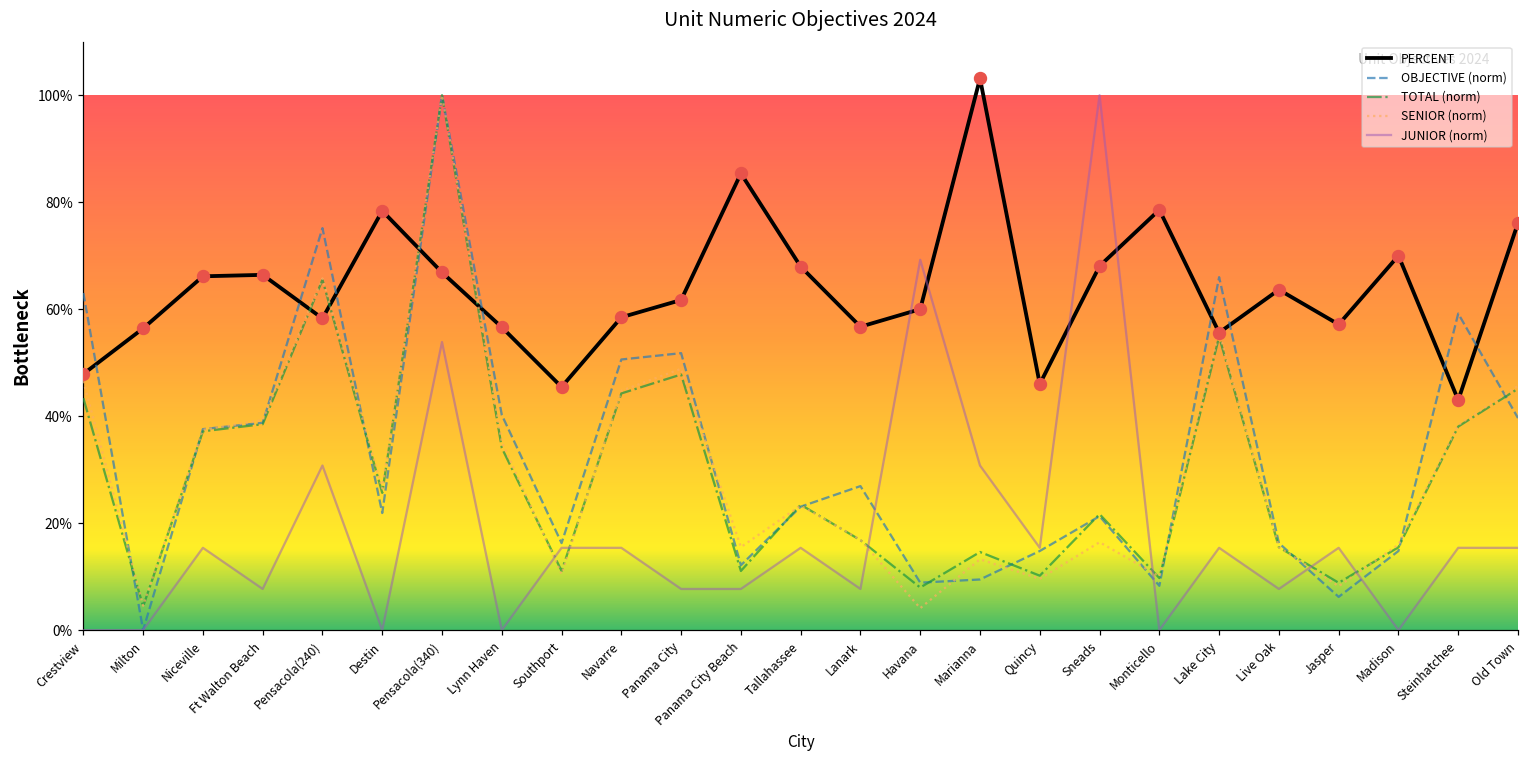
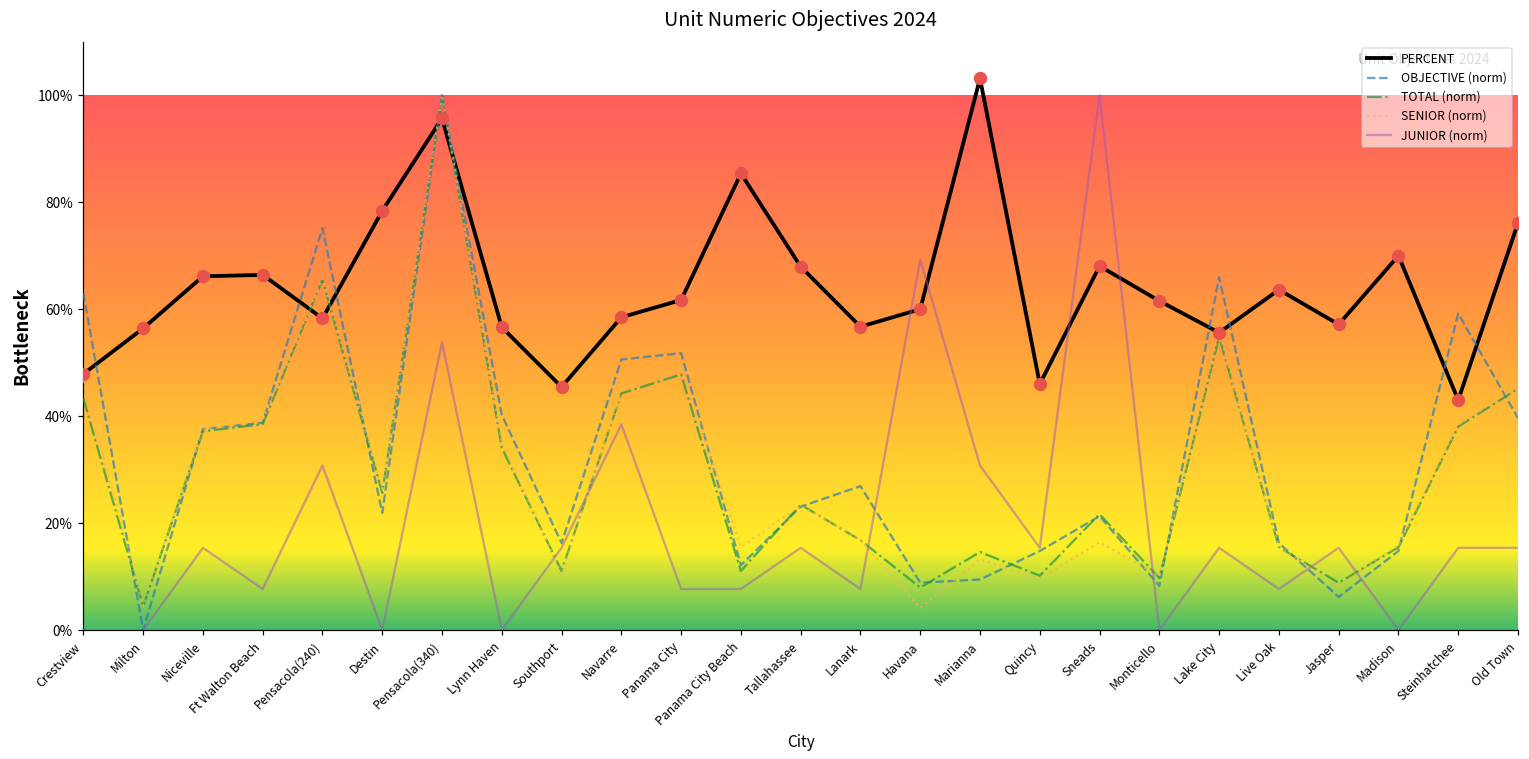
  {
    "PERCENT": {
      "Crestview": "48%",
      "Milton": "56%",
      "Niceville": "66%",
      "Ft Walton Beach": "66%",
      "Pensacola(240)": "58%",
      "Destin": "78%",
-     "Pensacola(340)": "67%",
+     "Pensacola(340)": "96%",
      "Lynn Haven": "57%",
      "Southport": "45%",
      "Navarre": "58%",
      "Panama City": "62%",
      "Panama City Beach": "85%",
      "Tallahassee": "68%",
      "Lanark": "57%",
      "Havana": "60%",
      "Marianna": "103%",
      "Quincy": "46%",
      "Sneads": "68%",
-     "Monticello": "79%",
+     "Monticello": "62%",
      "Live Oak": "64%",
      "Jasper": "57%",
      "Madison": "70%",
      "Steinhatchee": "43%",
      "Old Town": "76%"
    },
    "OBJECTIVE (norm)": {
      "Crestview": "63%",
      "Pensacola(240)": "75%",
      "Destin": "22%",
      "Lynn Haven": "40%",
      "Southport": "16%",
      "Navarre": "51%",
      "Panama City": "52%",
      "Panama City Beach": "12%",
      "Lanark": "27%",
      "Havana": "9%",
      "Marianna": "9%",
      "Quincy": "15%",
      "Monticello": "8%",
      "Lake City": "66%",
      "Live Oak": "16%",
      "Jasper": "6%",
      "Madison": "15%",
      "Steinhatchee": "59%",
      "Old Town": "40%"
    },
    "TOTAL (norm)": {
      "Crestview": "43%",
      "Destin": "26%",
      "Lynn Haven": "34%",
      "Southport": "11%",
      "Panama City": "48%",
      "Panama City Beach": "11%",
      "Havana": "8%",
      "Marianna": "15%",
      "Quincy": "10%",
      "Lake City": "55%",
      "Jasper": "9%",
      "Old Town": "45%"
    },
    "SENIOR (norm)": {
      "Crestview": "47%",
      "Destin": "26%",
      "Lynn Haven": "35%",
      "Southport": "11%",
      "Panama City": "49%",
      "Panama City Beach": "16%",
      "Havana": "4%",
      "Marianna": "13%",
      "Quincy": "10%",
      "Sneads": "16%",
      "Jasper": "8%",
      "Old Town": "46%"
    },
    "JUNIOR (norm)": {
      "Crestview": "0%",
      "Niceville": "15%",
      "Ft Walton Beach": "8%",
      "Pensacola(240)": "31%",
      "Destin": "0%",
      "Pensacola(340)": "54%",
      "Lynn Haven": "0%",
      "Southport": "15%",
-     "Navarre": "15%",
+     "Navarre": "38%",
      "Panama City": "8%",
      "Panama City Beach": "8%",
      "Tallahassee": "15%",
      "Lanark": "8%",
      "Havana": "69%",
      "Marianna": "31%",
      "Quincy": "15%",
      "Sneads": "100%",
      "Monticello": "0%",
      "Lake City": "15%",
      "Live Oak": "8%",
      "Jasper": "15%",
      "Madison": "0%",
      "Steinhatchee": "15%",
      "Old Town": "15%"
    }
  }
